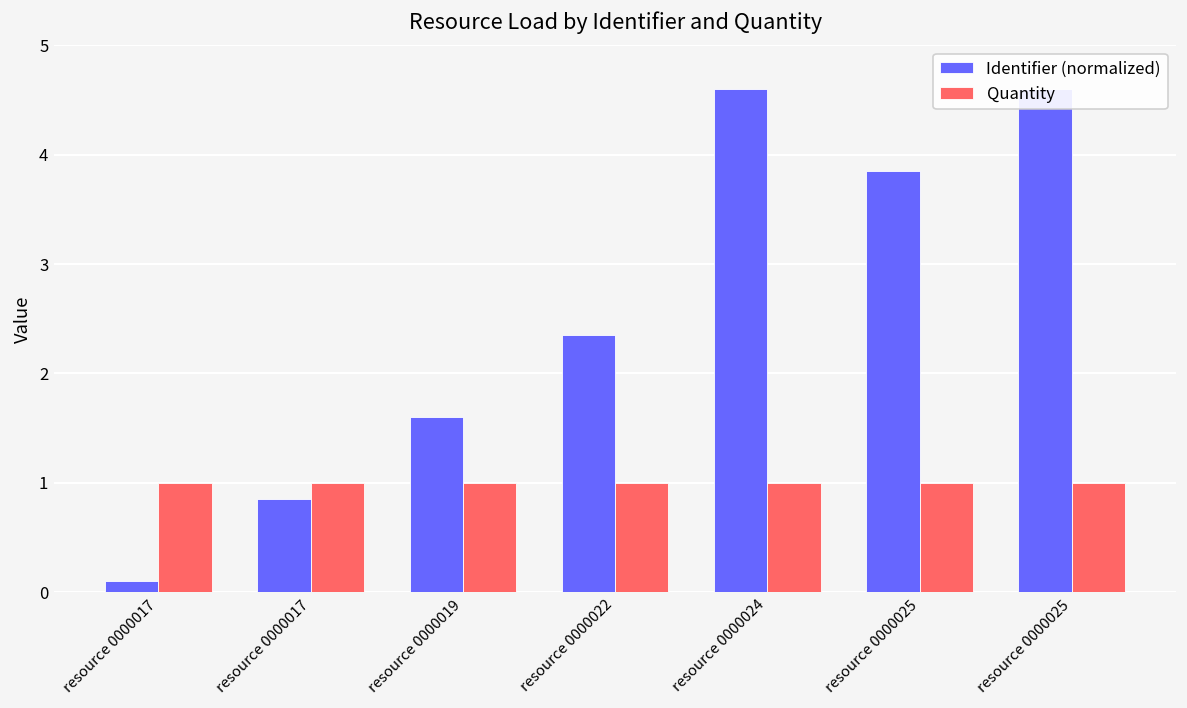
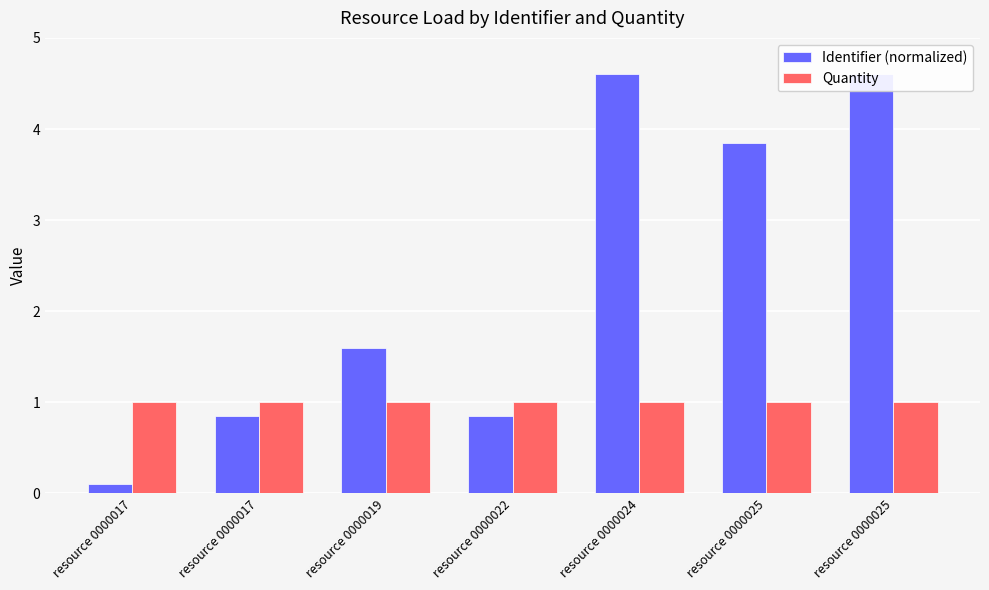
  {
    "Identifier (normalized)": {
      "resource 0000019": 1.6,
-     "resource 0000022": 2.4,
+     "resource 0000022": 0.9,
      "resource 0000024": 4.6
    },
    "Quantity": {
      "resource 0000019": 1.0,
      "resource 0000022": 1.0,
      "resource 0000024": 1.0
    }
  }
